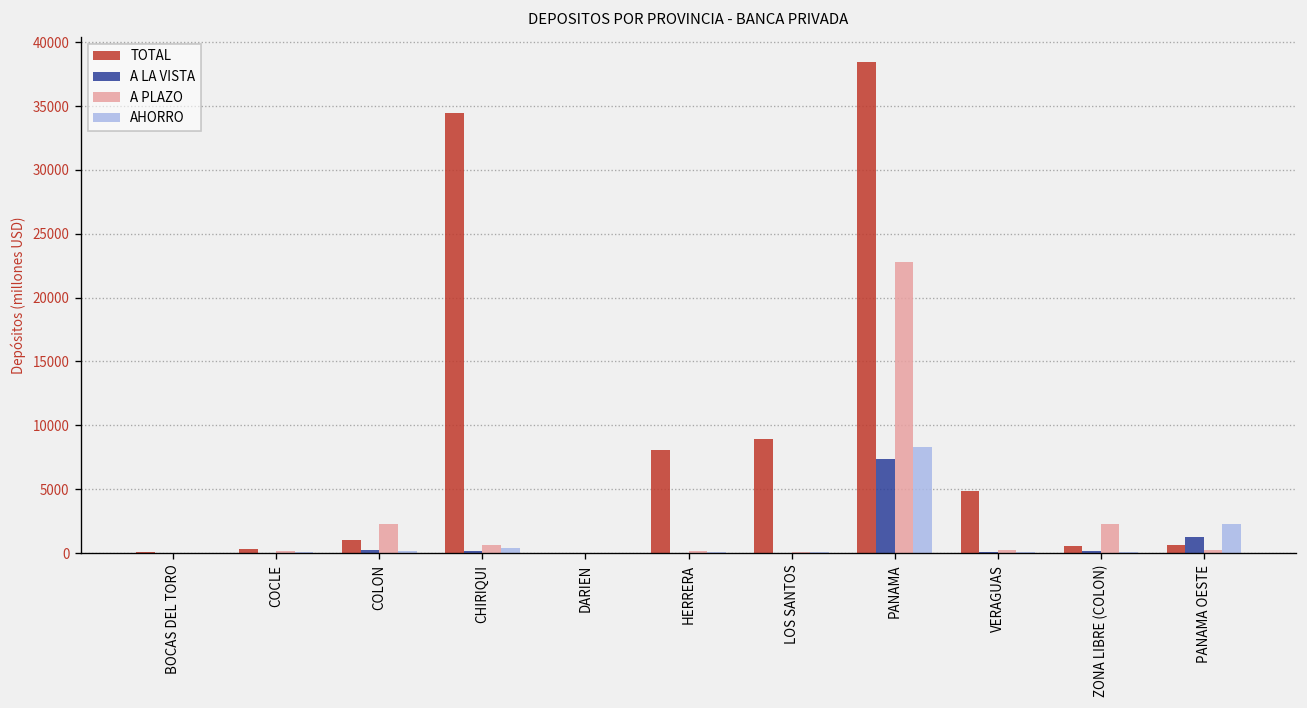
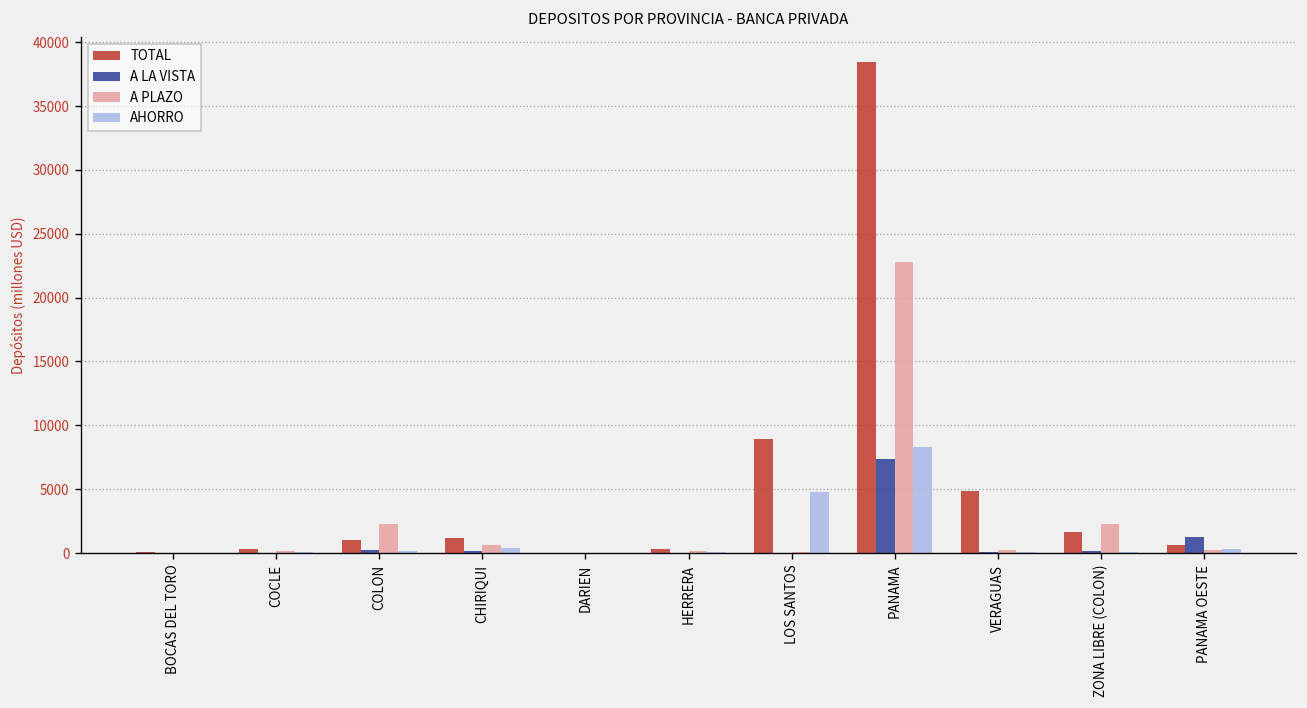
  {
    "TOTAL": {
      "COCLE": 300,
      "COLON": 1000,
-     "CHIRIQUI": 34500,
-     "HERRERA": 8100,
+     "CHIRIQUI": 1200,
+     "HERRERA": 300,
      "LOS SANTOS": 8900,
      "PANAMA": 38500,
      "VERAGUAS": 4900,
-     "ZONA LIBRE (COLON)": 600,
+     "ZONA LIBRE (COLON)": 1700,
      "PANAMA OESTE": 600
    },
    "A LA VISTA": {
      "PANAMA": 7400,
      "PANAMA OESTE": 1200
    },
    "A PLAZO": {
      "COLON": 2300,
      "CHIRIQUI": 600,
      "PANAMA": 22800,
      "ZONA LIBRE (COLON)": 2300,
      "PANAMA OESTE": 300
    },
    "AHORRO": {
      "CHIRIQUI": 400,
-     "LOS SANTOS": 100,
+     "LOS SANTOS": 4800,
      "PANAMA": 8300,
-     "PANAMA OESTE": 2300
+     "PANAMA OESTE": 300
    }
  }
